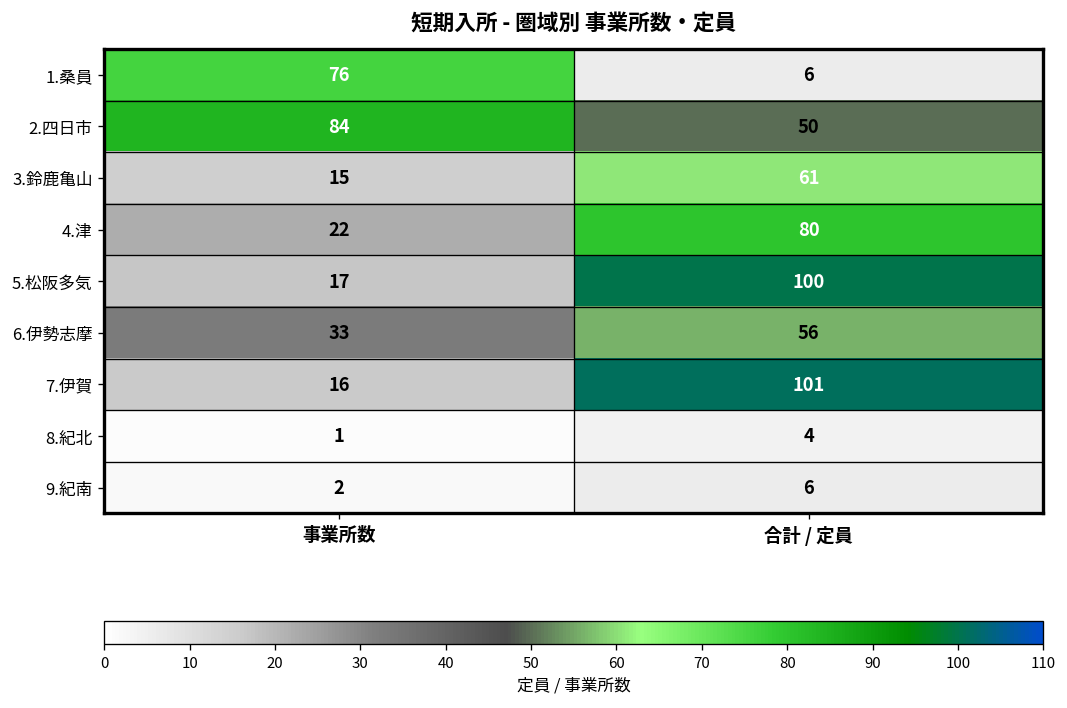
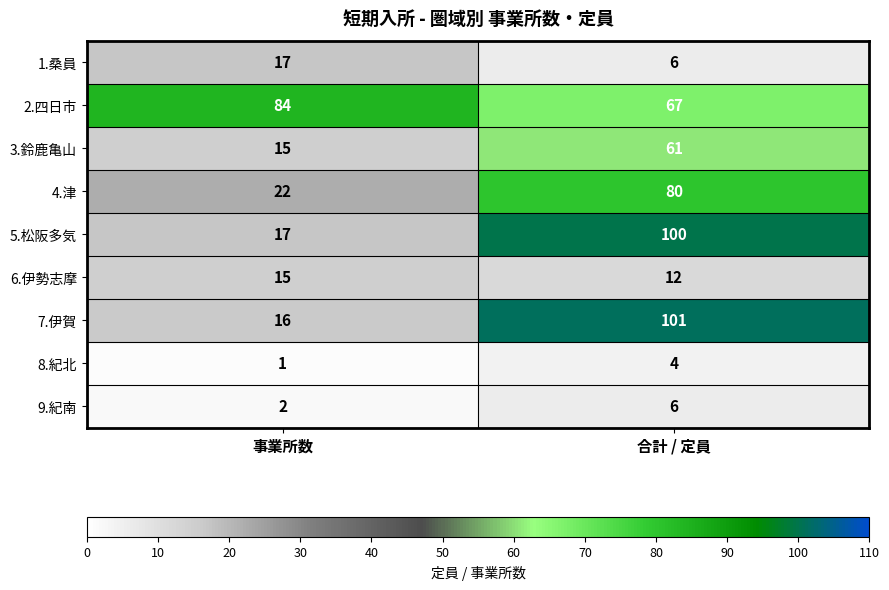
  {
    "1.桑員": {
-     "事業所数": 76,
+     "事業所数": 17,
      "合計 / 定員": 6
    },
    "2.四日市": {
      "事業所数": 84,
-     "合計 / 定員": 50
+     "合計 / 定員": 67
    },
    "3.鈴鹿亀山": {
      "事業所数": 15,
      "合計 / 定員": 61
    },
    "4.津": {
      "事業所数": 22,
      "合計 / 定員": 80
    },
    "5.松阪多気": {
      "事業所数": 17,
      "合計 / 定員": 100
    },
    "6.伊勢志摩": {
-     "事業所数": 33,
-     "合計 / 定員": 56
+     "事業所数": 15,
+     "合計 / 定員": 12
    },
    "7.伊賀": {
      "事業所数": 16,
      "合計 / 定員": 101
    },
    "8.紀北": {
      "事業所数": 1,
      "合計 / 定員": 4
    },
    "9.紀南": {
      "事業所数": 2,
      "合計 / 定員": 6
    }
  }
